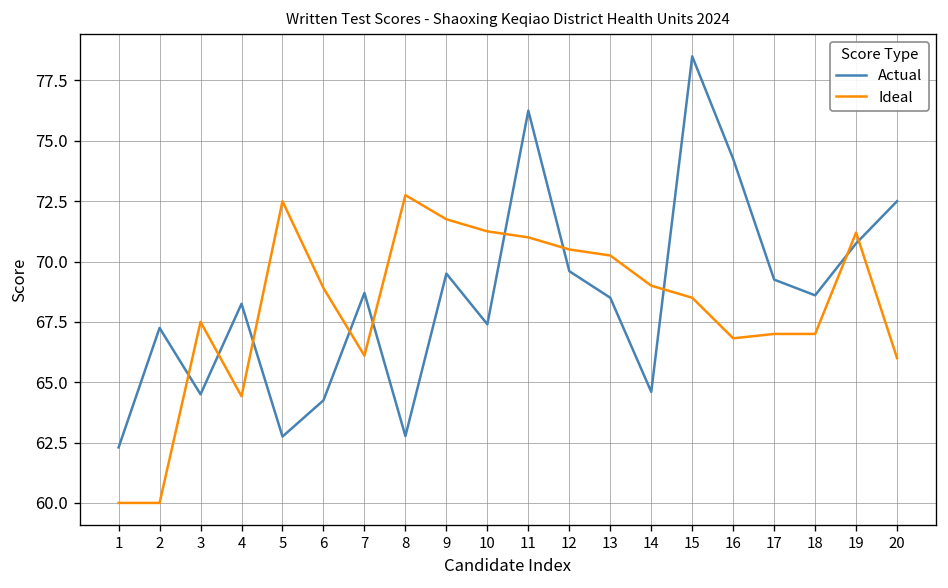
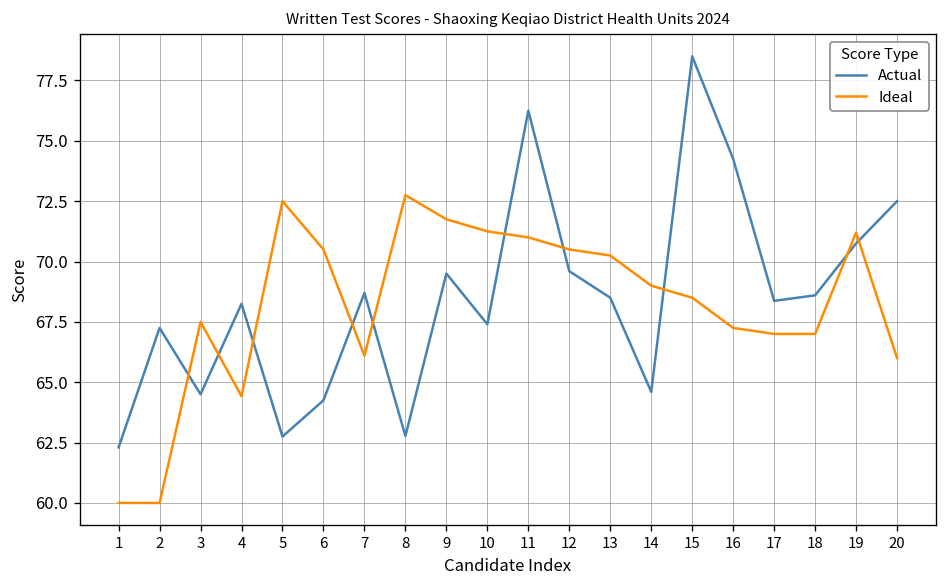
  {
    "Actual": {
      "1": 62.3,
      "2": 67.3,
      "3": 64.5,
      "4": 68.3,
      "5": 62.8,
      "6": 64.3,
      "7": 68.7,
      "8": 62.8,
      "9": 69.5,
      "10": 67.4,
      "11": 76.3,
      "12": 69.6,
      "13": 68.5,
      "14": 64.6,
      "15": 78.5,
      "16": 74.3,
-     "17": 69.3,
+     "17": 68.4,
      "18": 68.6,
      "19": 70.8,
      "20": 72.5
    },
    "Ideal": {
      "1": 60.0,
      "2": 60.0,
      "3": 67.5,
      "4": 64.4,
      "5": 72.5,
-     "6": 68.9,
+     "6": 70.5,
      "7": 66.1,
      "8": 72.8,
      "9": 71.8,
      "10": 71.3,
      "11": 71.0,
      "12": 70.5,
      "13": 70.3,
      "14": 69.0,
      "15": 68.5,
-     "16": 66.8,
+     "16": 67.3,
      "17": 67.0,
      "18": 67.0,
      "19": 71.2,
      "20": 66.0
    }
  }
